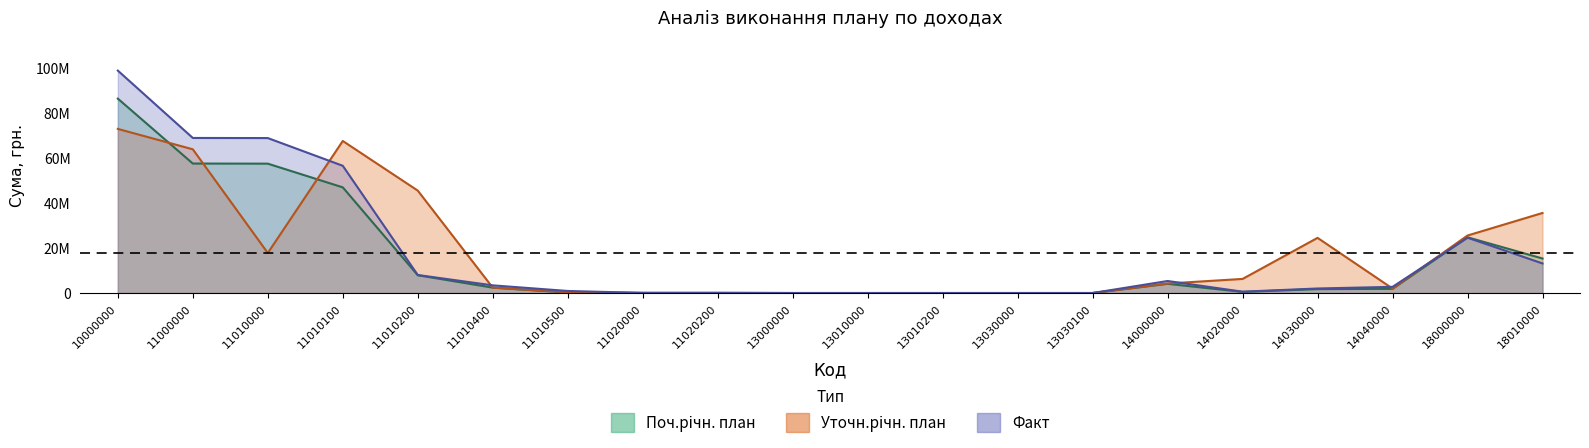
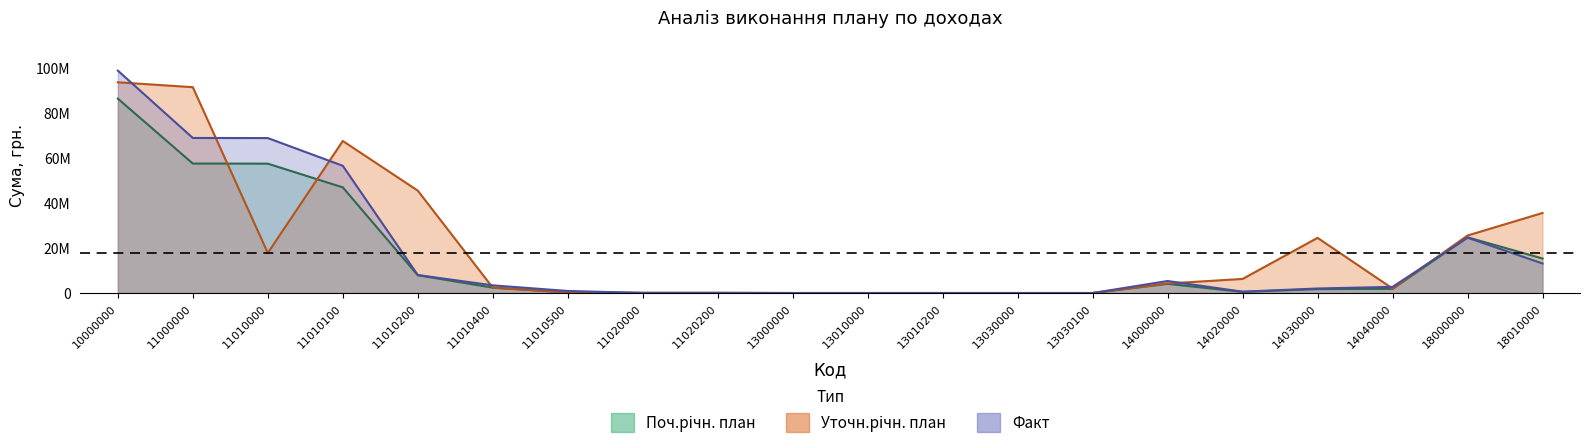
  {
    "Уточн.річн. план": {
-     "10000000": 73000000,
-     "11000000": 64000000,
+     "10000000": 94000000,
+     "11000000": 91000000,
      "11010000": 18000000,
      "11010100": 68000000,
      "11010200": 46000000,
      "14020000": 6000000,
      "14030000": 25000000,
      "18010000": 36000000
    }
  }
